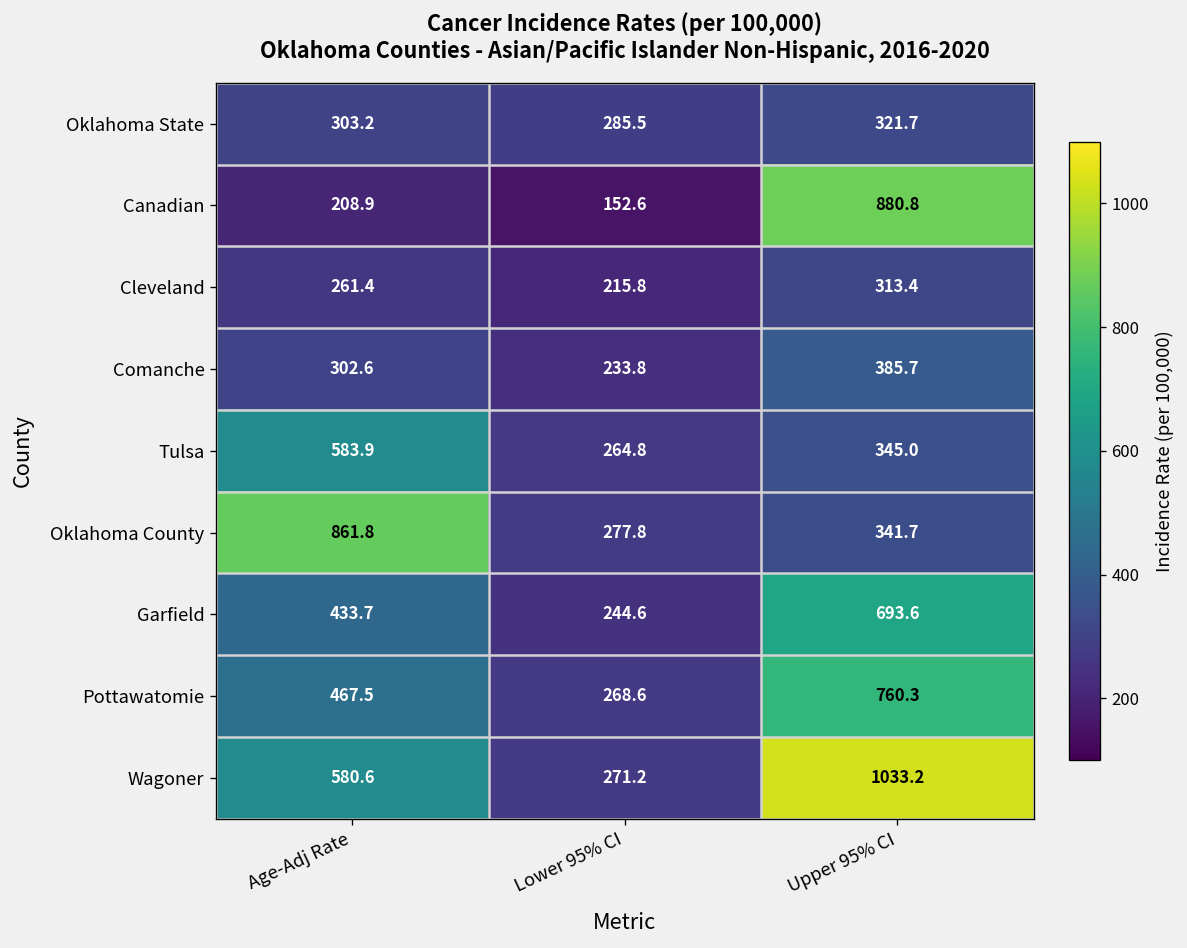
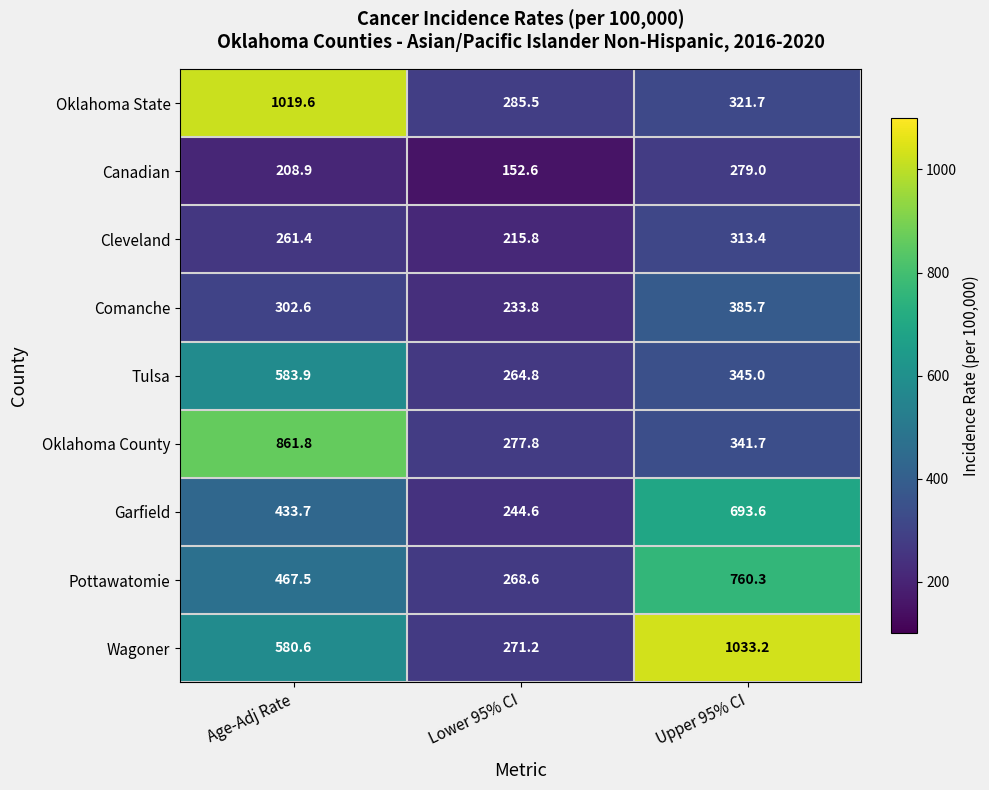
  {
    "Oklahoma State": {
-     "Age-Adj Rate": 303.2,
+     "Age-Adj Rate": 1019.6,
      "Lower 95% CI": 285.5,
      "Upper 95% CI": 321.7
    },
    "Canadian": {
      "Age-Adj Rate": 208.9,
      "Lower 95% CI": 152.6,
-     "Upper 95% CI": 880.8
+     "Upper 95% CI": 279.0
    },
    "Cleveland": {
      "Age-Adj Rate": 261.4,
      "Lower 95% CI": 215.8,
      "Upper 95% CI": 313.4
    },
    "Comanche": {
      "Age-Adj Rate": 302.6,
      "Lower 95% CI": 233.8,
      "Upper 95% CI": 385.7
    },
    "Tulsa": {
      "Age-Adj Rate": 583.9,
      "Lower 95% CI": 264.8,
      "Upper 95% CI": 345.0
    },
    "Oklahoma County": {
      "Age-Adj Rate": 861.8,
      "Lower 95% CI": 277.8,
      "Upper 95% CI": 341.7
    },
    "Garfield": {
      "Age-Adj Rate": 433.7,
      "Lower 95% CI": 244.6,
      "Upper 95% CI": 693.6
    },
    "Pottawatomie": {
      "Age-Adj Rate": 467.5,
      "Lower 95% CI": 268.6,
      "Upper 95% CI": 760.3
    },
    "Wagoner": {
      "Age-Adj Rate": 580.6,
      "Lower 95% CI": 271.2,
      "Upper 95% CI": 1033.2
    }
  }
